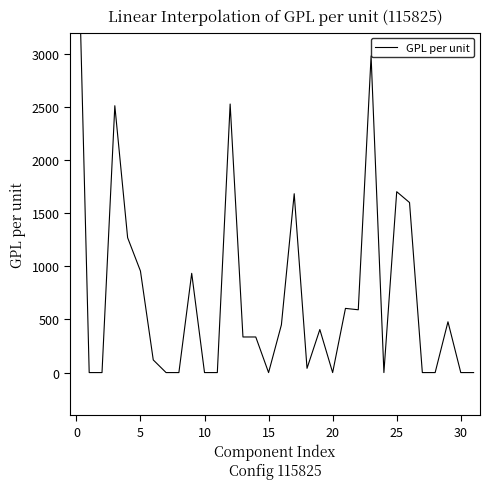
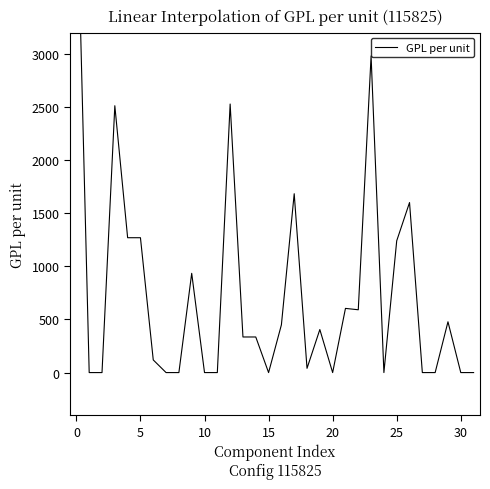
  {
-   "5": 960,
+   "5": 1270,
    "10": 0,
    "15": 0,
    "20": 0,
-   "25": 1700,
+   "25": 1240,
    "30": 0
  }
